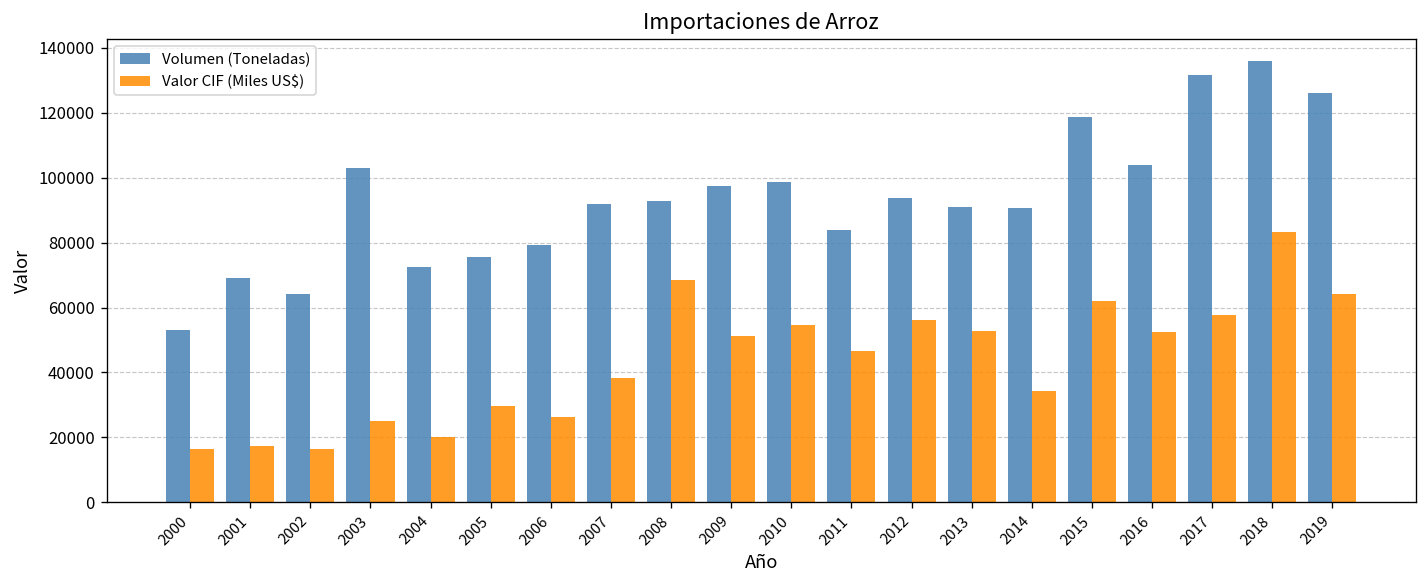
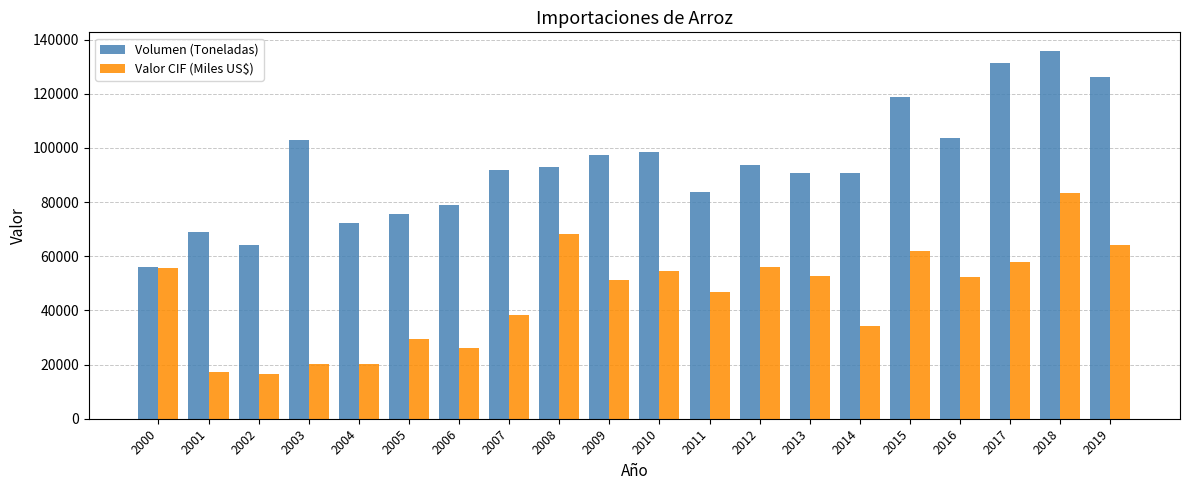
  {
    "Volumen (Toneladas)": {
-     "2000": 53000,
+     "2000": 56000,
      "2001": 69000,
      "2002": 64000,
      "2003": 103000,
      "2004": 72000,
      "2005": 76000,
      "2006": 79000,
      "2007": 92000,
      "2008": 93000,
      "2009": 98000,
      "2010": 99000,
      "2011": 84000,
      "2012": 94000,
      "2013": 91000,
      "2014": 91000,
      "2015": 119000,
      "2016": 104000,
      "2017": 131000,
      "2018": 136000,
      "2019": 126000
    },
    "Valor CIF (Miles US$)": {
-     "2000": 16000,
+     "2000": 56000,
      "2001": 17000,
      "2002": 16000,
-     "2003": 25000,
+     "2003": 20000,
      "2004": 20000,
      "2005": 30000,
      "2006": 26000,
      "2007": 38000,
      "2008": 68000,
      "2009": 51000,
      "2010": 55000,
      "2011": 47000,
      "2012": 56000,
      "2013": 53000,
      "2014": 34000,
      "2015": 62000,
      "2016": 52000,
      "2017": 58000,
      "2018": 83000,
      "2019": 64000
    }
  }
